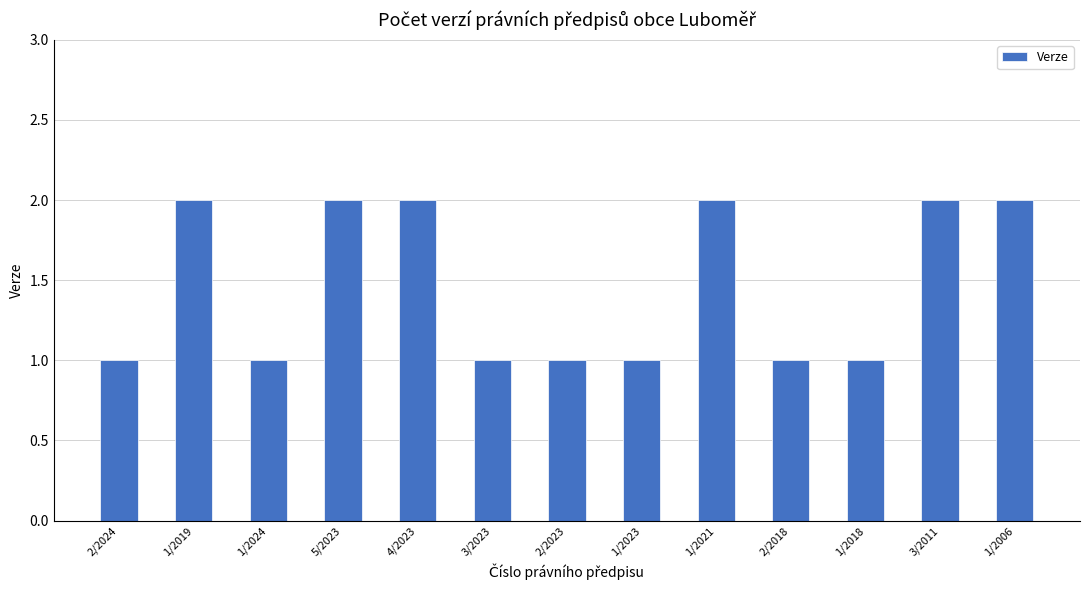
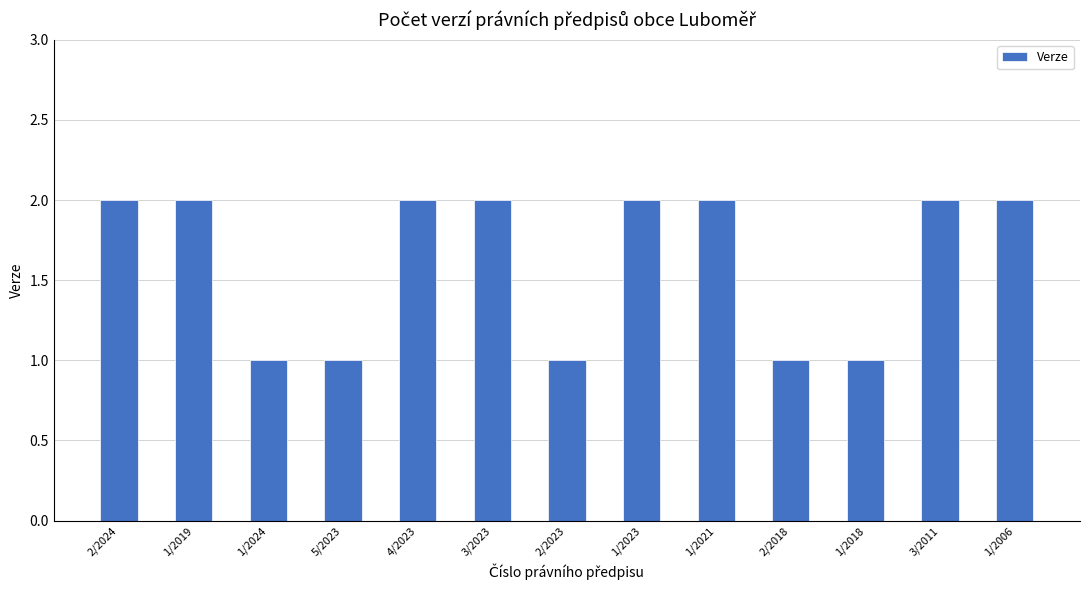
  {
-   "2/2024": 1,
+   "2/2024": 2,
    "1/2019": 2,
    "1/2024": 1,
-   "5/2023": 2,
+   "5/2023": 1,
    "4/2023": 2,
-   "3/2023": 1,
+   "3/2023": 2,
    "2/2023": 1,
-   "1/2023": 1,
+   "1/2023": 2,
    "1/2021": 2,
    "2/2018": 1,
    "1/2018": 1,
    "3/2011": 2,
    "1/2006": 2
  }
